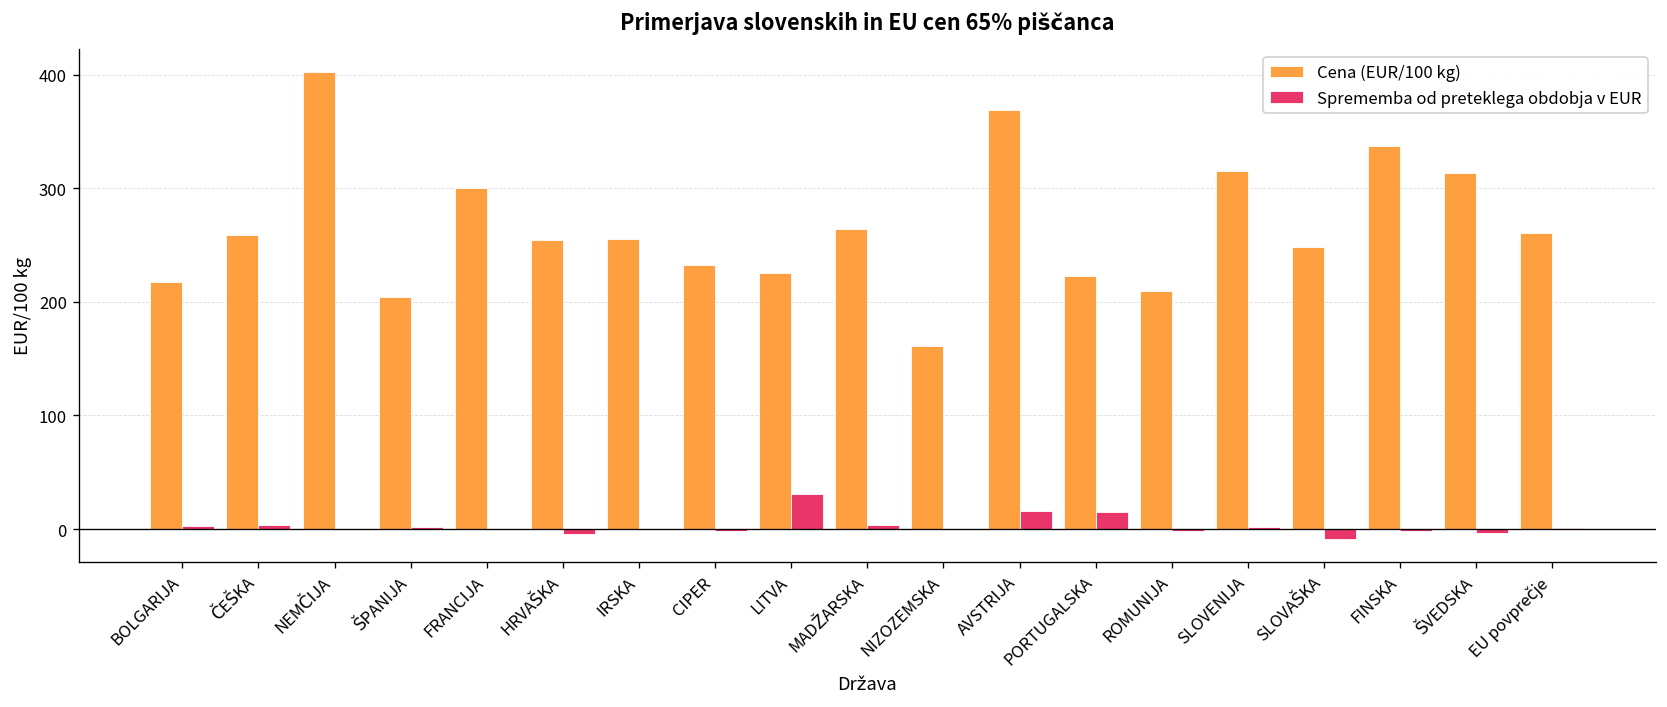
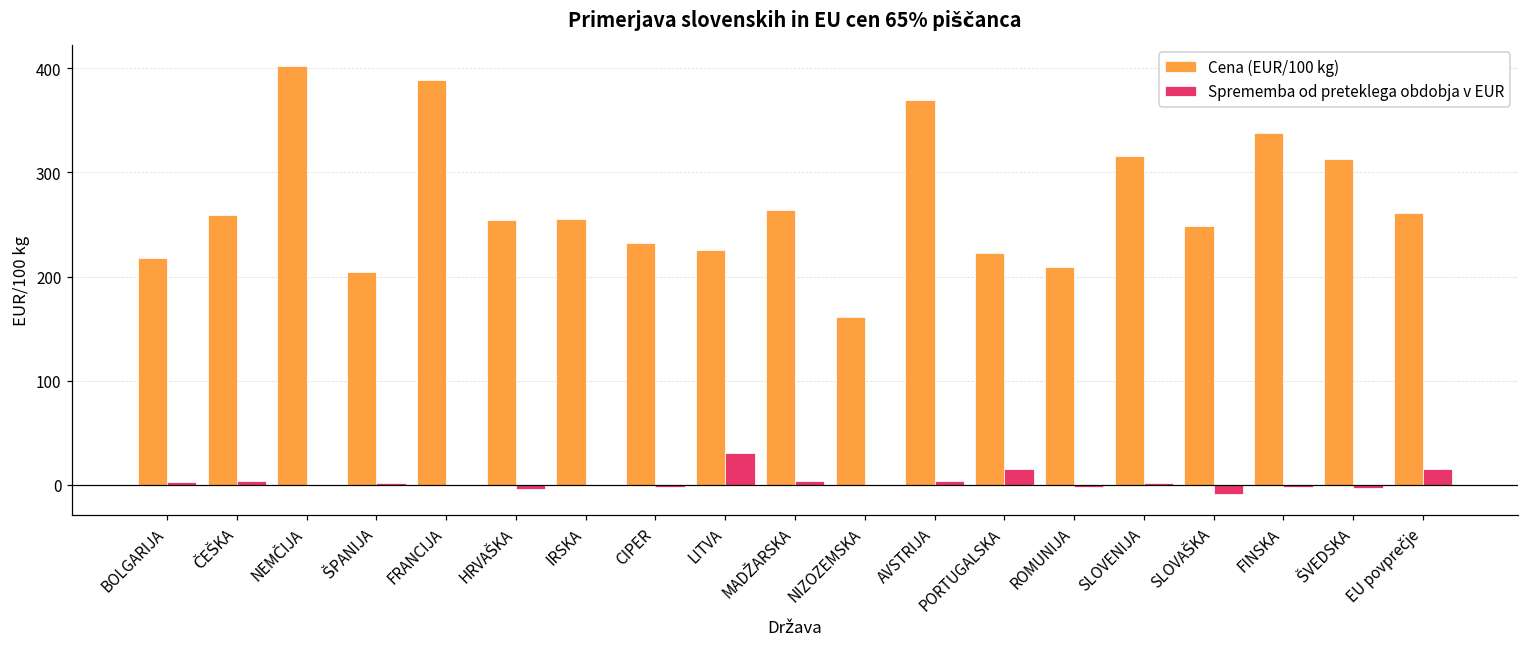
  {
    "Cena (EUR/100 kg)": {
      "BOLGARIJA": 220,
      "ČEŠKA": 260,
      "NEMČIJA": 400,
      "ŠPANIJA": 200,
-     "FRANCIJA": 300,
+     "FRANCIJA": 390,
      "HRVAŠKA": 250,
      "IRSKA": 260,
      "CIPER": 230,
      "LITVA": 230,
      "MADŽARSKA": 260,
      "NIZOZEMSKA": 160,
      "AVSTRIJA": 370,
      "PORTUGALSKA": 220,
      "ROMUNIJA": 210,
      "SLOVENIJA": 320,
      "SLOVAŠKA": 250,
      "FINSKA": 340,
      "ŠVEDSKA": 310,
      "EU povprečje": 260
    },
    "Sprememba od preteklega obdobja v EUR": {
      "ČEŠKA": 0,
      "NEMČIJA": 0,
      "FRANCIJA": 0,
      "HRVAŠKA": 0,
      "IRSKA": 0,
      "LITVA": 30,
      "MADŽARSKA": 0,
      "NIZOZEMSKA": 0,
-     "AVSTRIJA": 20,
+     "AVSTRIJA": 0,
      "PORTUGALSKA": 10,
      "SLOVAŠKA": -10,
      "ŠVEDSKA": 0,
-     "EU povprečje": 0
+     "EU povprečje": 20
    }
  }
